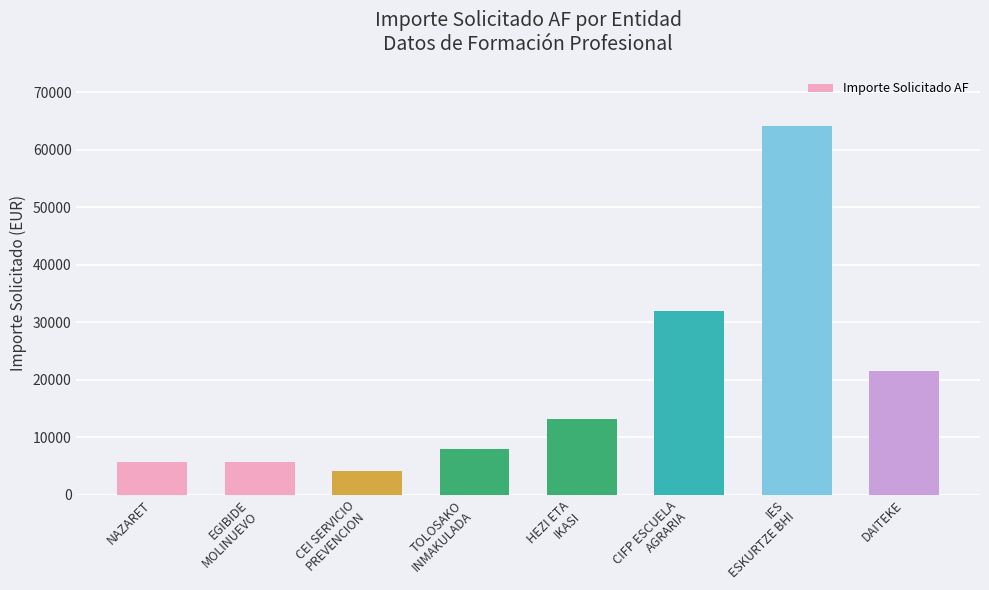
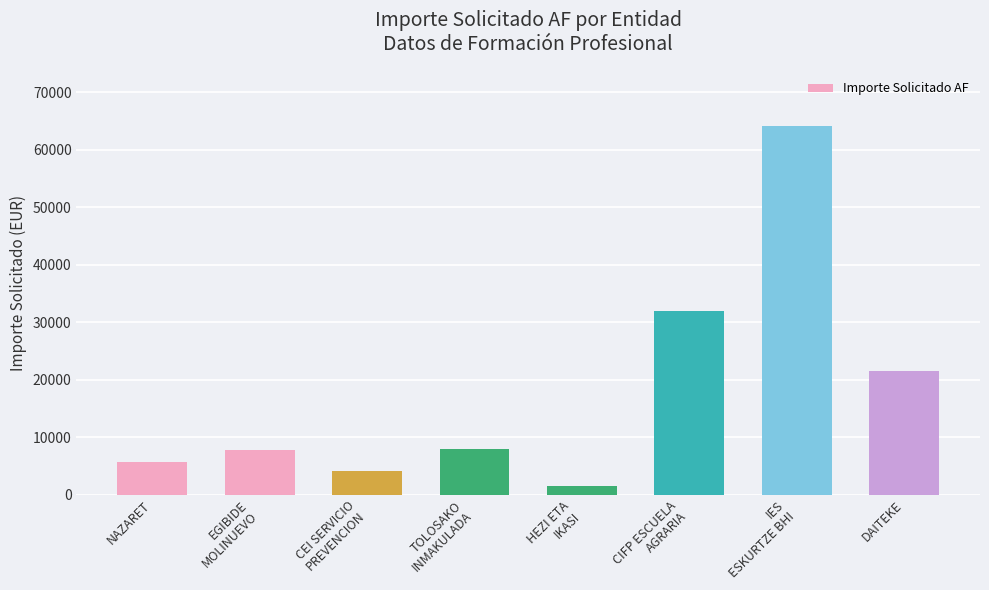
  {
    "NAZARET": 6000,
-   "EGIBIDE MOLINUEVO": 6000,
+   "EGIBIDE MOLINUEVO": 8000,
    "CEI SERVICIO PREVENCION": 4000,
    "TOLOSAKO INMAKULADA": 8000,
-   "HEZI ETA IKASI": 13000,
+   "HEZI ETA IKASI": 1000,
    "CIFP ESCUELA AGRARIA": 32000,
    "IES ESKURTZE BHI": 64000,
    "DAITEKE": 21000
  }
